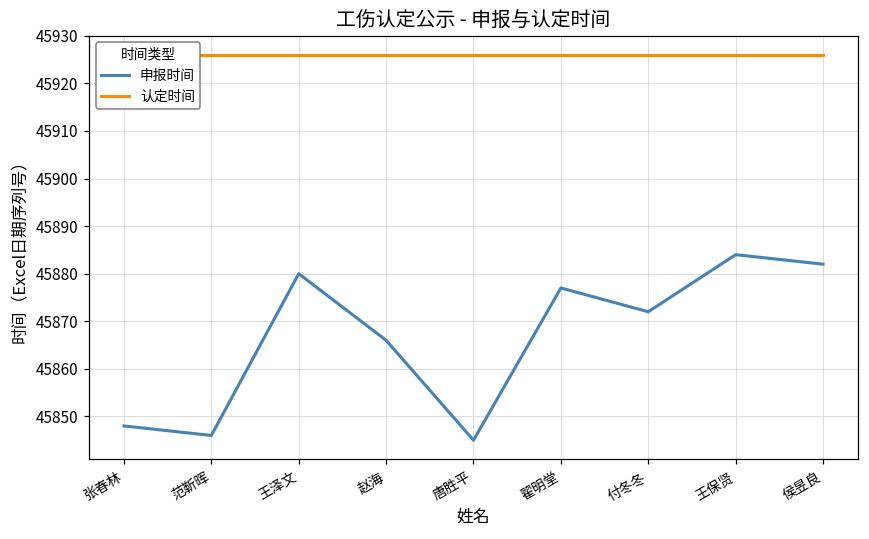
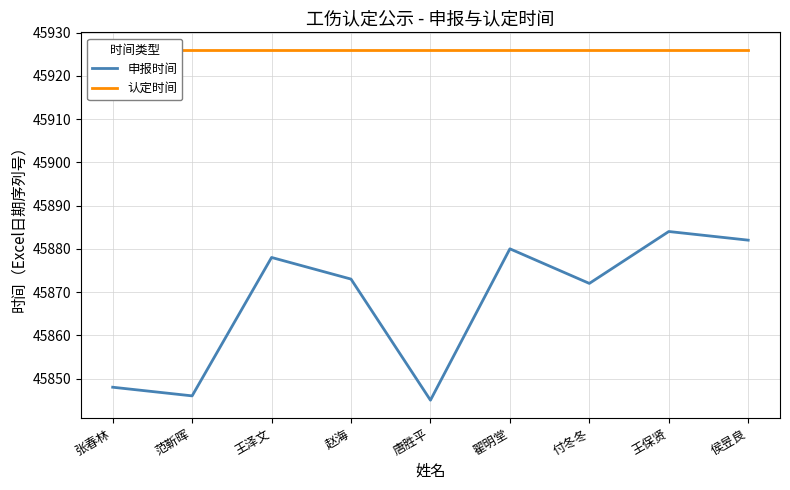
  {
    "申报时间": {
      "张春林": 45848,
      "范靳晖": 45846,
-     "王泽文": 45880,
-     "赵海": 45866,
+     "王泽文": 45878,
+     "赵海": 45873,
      "唐胜平": 45845,
-     "翟明堂": 45877,
+     "翟明堂": 45880,
      "付冬冬": 45872,
      "王保贤": 45884,
      "侯昱良": 45882
    },
    "认定时间": {
      "范靳晖": 45926,
      "王泽文": 45926,
      "赵海": 45926,
      "唐胜平": 45926,
      "翟明堂": 45926,
      "付冬冬": 45926,
      "王保贤": 45926,
      "侯昱良": 45926
    }
  }
